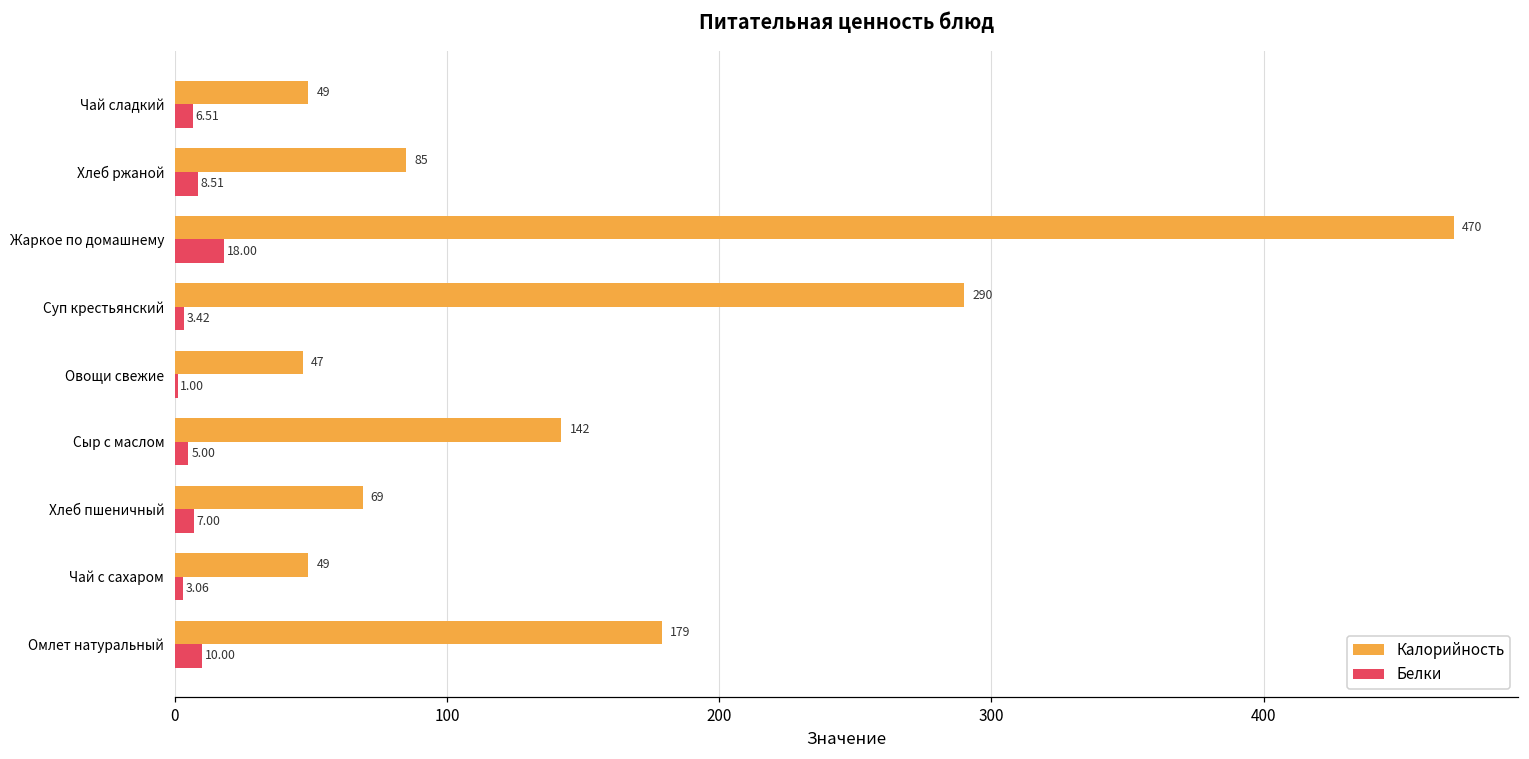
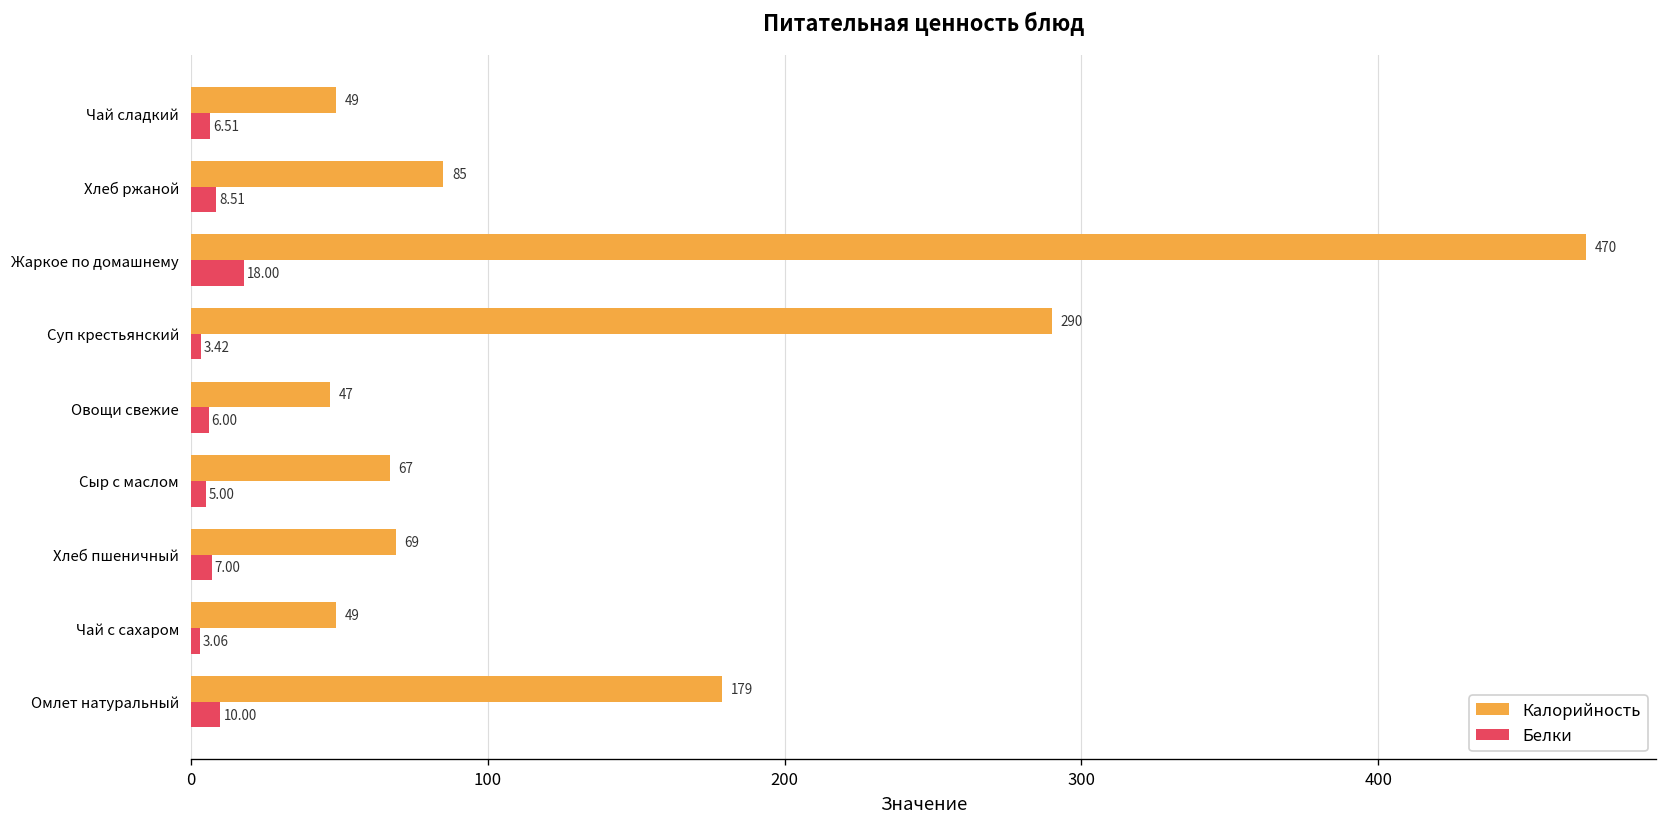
  {
    "Калорийность": {
      "Чай сладкий": 49,
      "Хлеб ржаной": 85,
      "Жаркое по домашнему": 470,
      "Суп крестьянский": 290,
      "Овощи свежие": 47,
-     "Сыр с маслом": 142,
+     "Сыр с маслом": 67,
      "Хлеб пшеничный": 69,
      "Чай с сахаром": 49,
      "Омлет натуральный": 179
    },
    "Белки": {
      "Чай сладкий": 6.51,
      "Хлеб ржаной": 8.51,
      "Жаркое по домашнему": 18.00,
      "Суп крестьянский": 3.42,
-     "Овощи свежие": 1.00,
+     "Овощи свежие": 6.00,
      "Сыр с маслом": 5.00,
      "Хлеб пшеничный": 7.00,
      "Чай с сахаром": 3.06,
      "Омлет натуральный": 10.00
    }
  }
